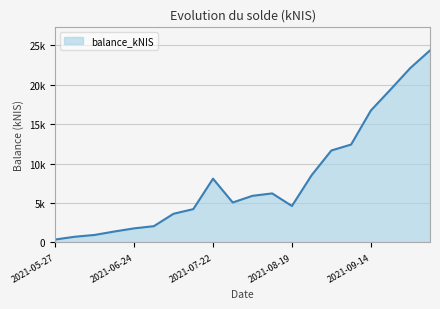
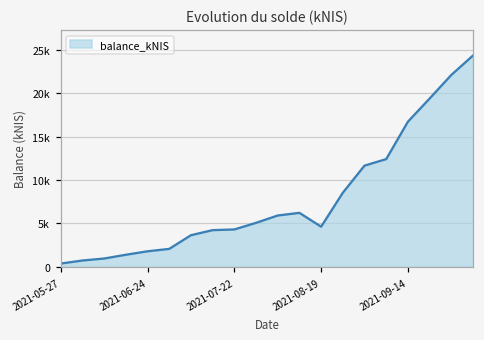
  {
    "2021-05-27": 0,
    "2021-06-24": 2000,
-   "2021-07-22": 8000,
+   "2021-07-22": 4000,
    "2021-08-19": 5000,
    "2021-09-14": 17000
  }
